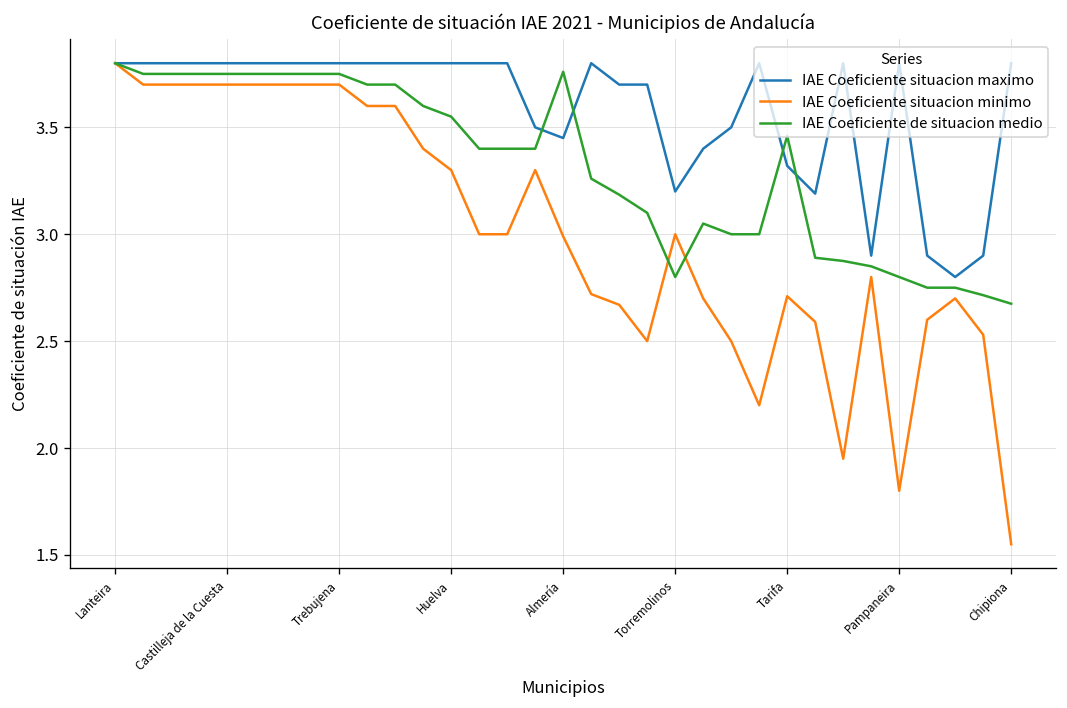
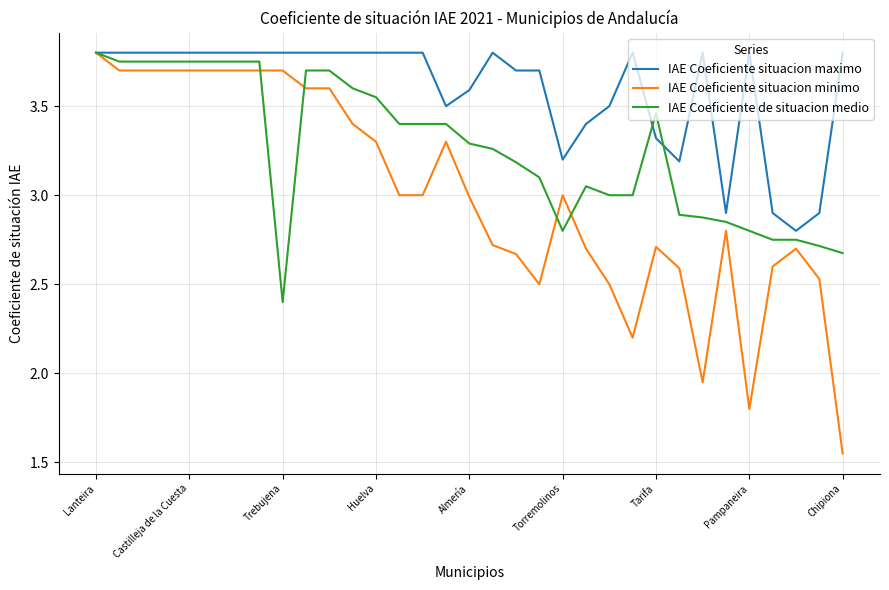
  {
    "IAE Coeficiente situacion maximo": {
      "Castilleja de la Cuesta": 3.80,
      "Trebujena": 3.80,
      "Huelva": 3.80,
-     "Almería": 3.45,
+     "Almería": 3.59,
      "Torremolinos": 3.20,
      "Tarifa": 3.32
    },
    "IAE Coeficiente situacion minimo": {
      "Castilleja de la Cuesta": 3.70,
      "Trebujena": 3.70,
      "Huelva": 3.30,
      "Almería": 2.99,
      "Torremolinos": 3.00,
      "Tarifa": 2.71,
      "Pampaneira": 1.80,
      "Chipiona": 1.55
    },
    "IAE Coeficiente de situacion medio": {
      "Castilleja de la Cuesta": 3.75,
-     "Trebujena": 3.75,
+     "Trebujena": 2.40,
      "Huelva": 3.55,
-     "Almería": 3.76,
+     "Almería": 3.29,
      "Torremolinos": 2.80,
      "Pampaneira": 2.80,
      "Chipiona": 2.68
    }
  }
